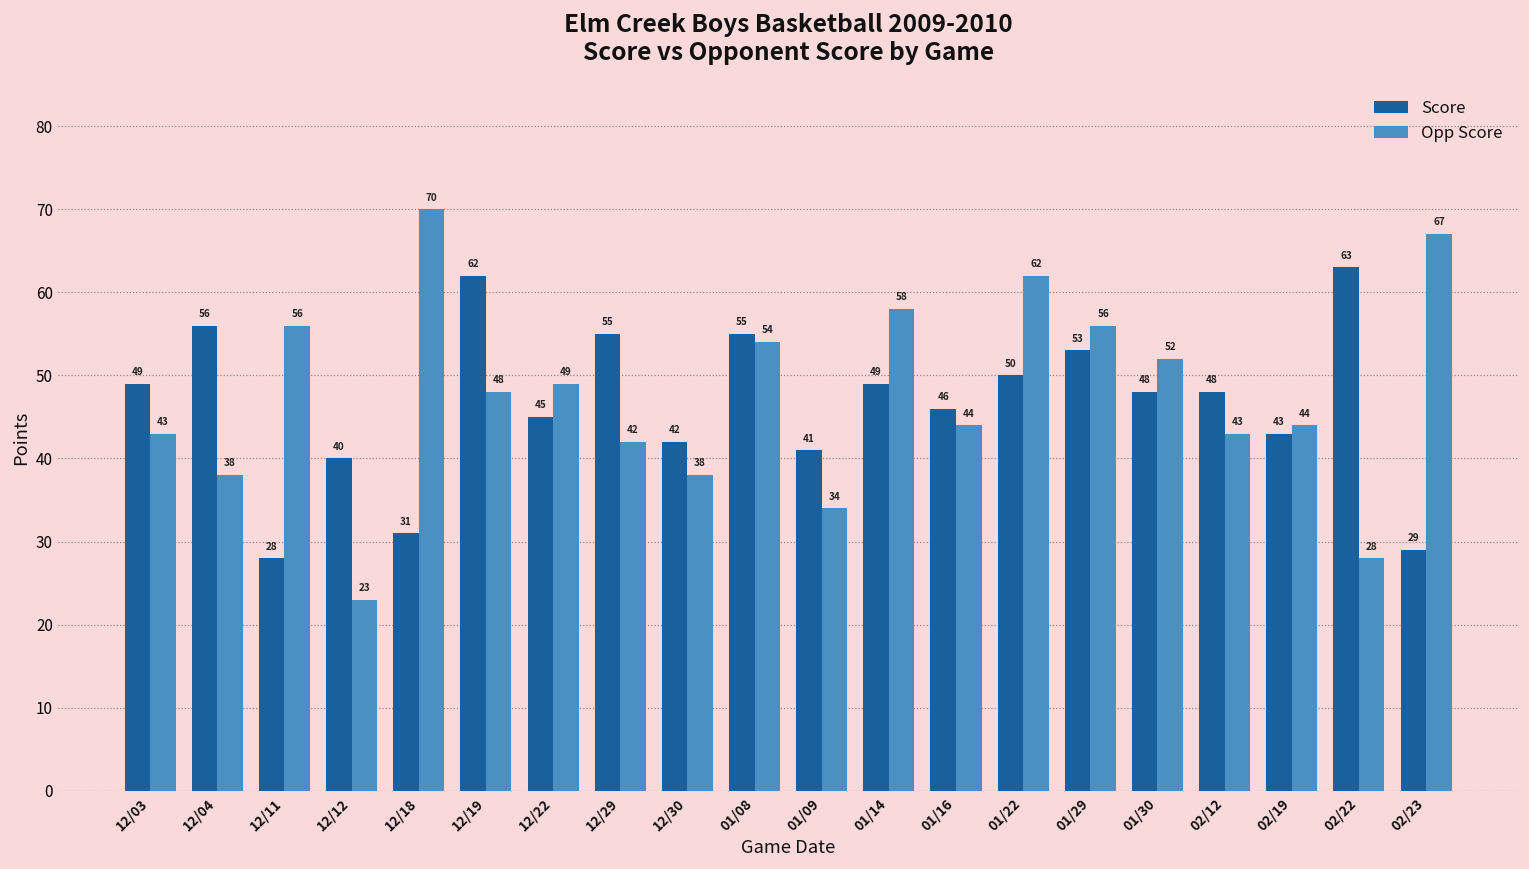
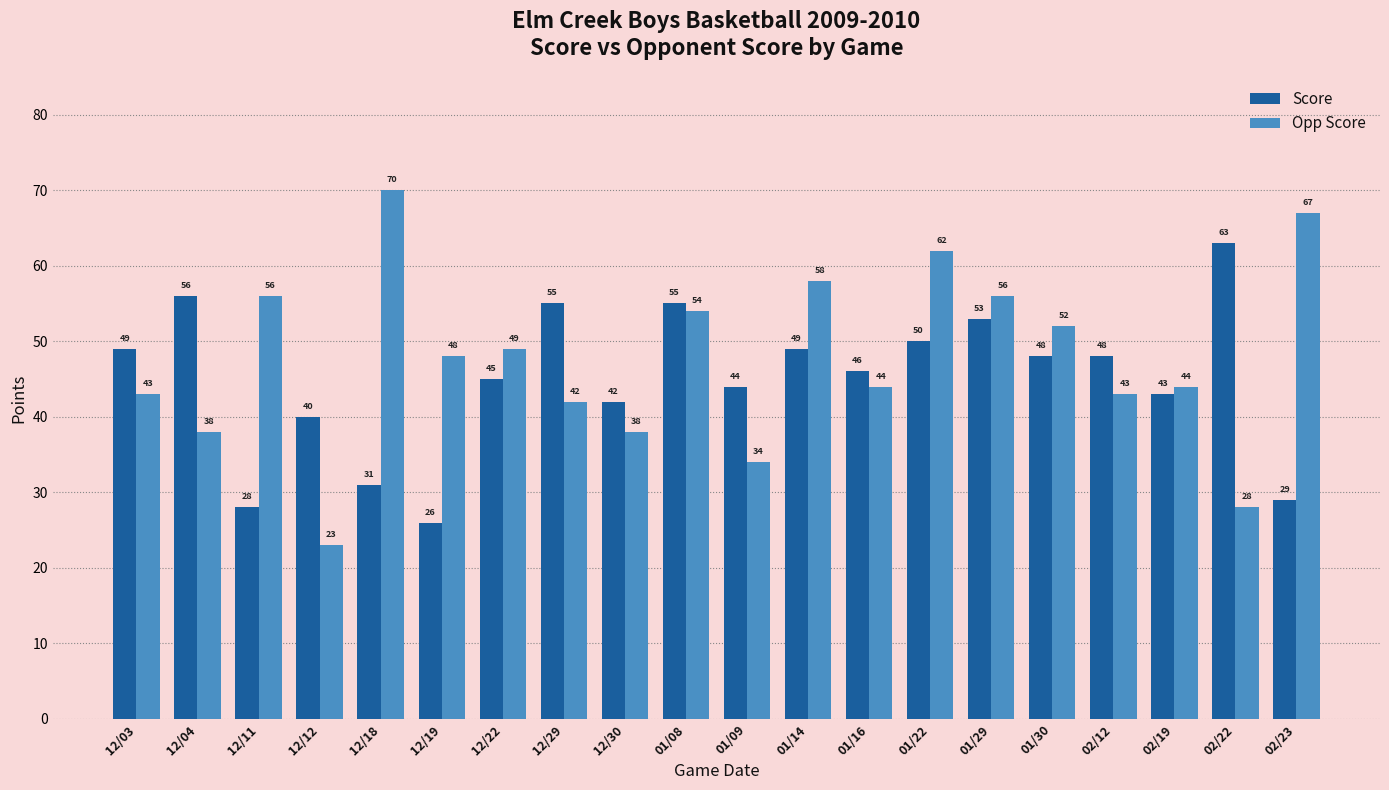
  {
    "Score": {
      "12/03": 49,
      "12/04": 56,
      "12/11": 28,
      "12/12": 40,
      "12/18": 31,
-     "12/19": 62,
+     "12/19": 26,
      "12/22": 45,
      "12/29": 55,
      "12/30": 42,
      "01/08": 55,
-     "01/09": 41,
+     "01/09": 44,
      "01/14": 49,
      "01/16": 46,
      "01/22": 50,
      "01/29": 53,
      "01/30": 48,
      "02/12": 48,
      "02/19": 43,
      "02/22": 63,
      "02/23": 29
    },
    "Opp Score": {
      "12/03": 43,
      "12/04": 38,
      "12/11": 56,
      "12/12": 23,
      "12/18": 70,
      "12/19": 48,
      "12/22": 49,
      "12/29": 42,
      "12/30": 38,
      "01/08": 54,
      "01/09": 34,
      "01/14": 58,
      "01/16": 44,
      "01/22": 62,
      "01/29": 56,
      "01/30": 52,
      "02/12": 43,
      "02/19": 44,
      "02/22": 28,
      "02/23": 67
    }
  }
